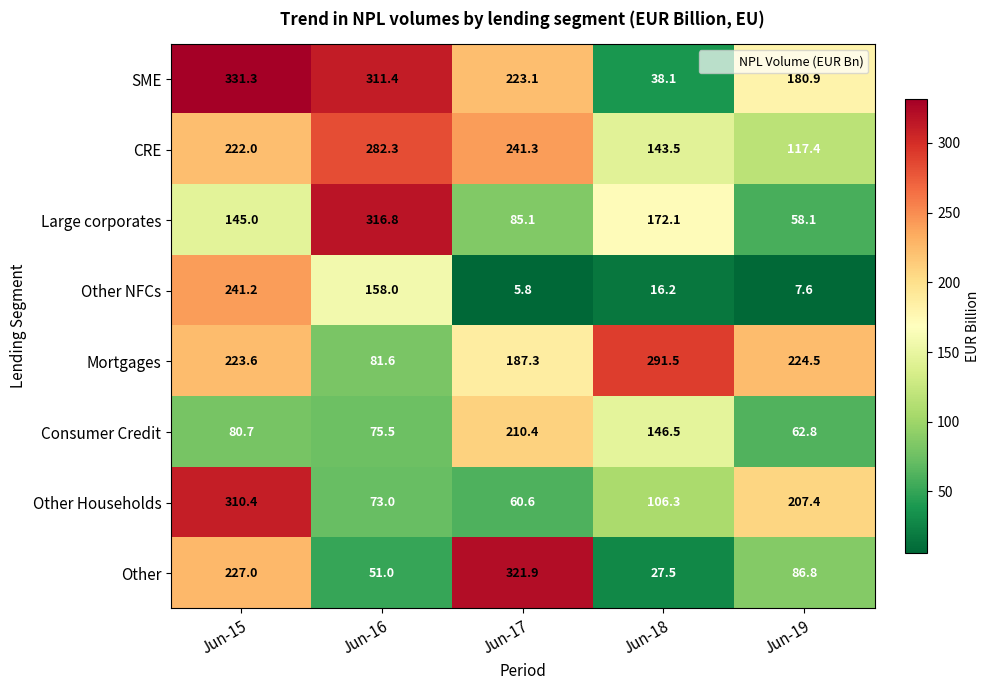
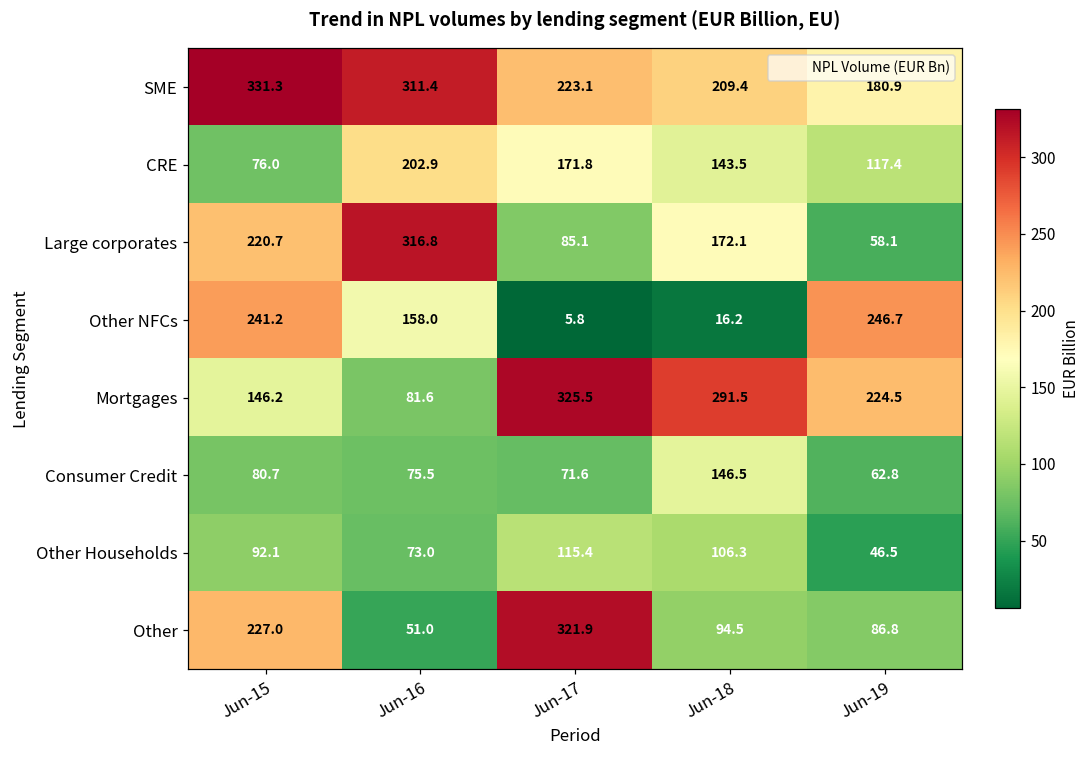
  {
    "SME": {
      "Jun-15": 331.3,
      "Jun-16": 311.4,
      "Jun-17": 223.1,
-     "Jun-18": 38.1
+     "Jun-18": 209.4
    },
    "CRE": {
-     "Jun-15": 222.0,
-     "Jun-16": 282.3,
-     "Jun-17": 241.3,
+     "Jun-15": 76.0,
+     "Jun-16": 202.9,
+     "Jun-17": 171.8,
      "Jun-18": 143.5,
      "Jun-19": 117.4
    },
    "Large corporates": {
-     "Jun-15": 145.0,
+     "Jun-15": 220.7,
      "Jun-16": 316.8,
      "Jun-17": 85.1,
      "Jun-18": 172.1,
      "Jun-19": 58.1
    },
    "Other NFCs": {
      "Jun-15": 241.2,
      "Jun-16": 158.0,
      "Jun-17": 5.8,
      "Jun-18": 16.2,
-     "Jun-19": 7.6
+     "Jun-19": 246.7
    },
    "Mortgages": {
-     "Jun-15": 223.6,
+     "Jun-15": 146.2,
      "Jun-16": 81.6,
-     "Jun-17": 187.3,
+     "Jun-17": 325.5,
      "Jun-18": 291.5,
      "Jun-19": 224.5
    },
    "Consumer Credit": {
      "Jun-15": 80.7,
      "Jun-16": 75.5,
-     "Jun-17": 210.4,
+     "Jun-17": 71.6,
      "Jun-18": 146.5,
      "Jun-19": 62.8
    },
    "Other Households": {
-     "Jun-15": 310.4,
+     "Jun-15": 92.1,
      "Jun-16": 73.0,
-     "Jun-17": 60.6,
+     "Jun-17": 115.4,
      "Jun-18": 106.3,
-     "Jun-19": 207.4
+     "Jun-19": 46.5
    },
    "Other": {
      "Jun-15": 227.0,
      "Jun-16": 51.0,
      "Jun-17": 321.9,
-     "Jun-18": 27.5,
+     "Jun-18": 94.5,
      "Jun-19": 86.8
    }
  }
